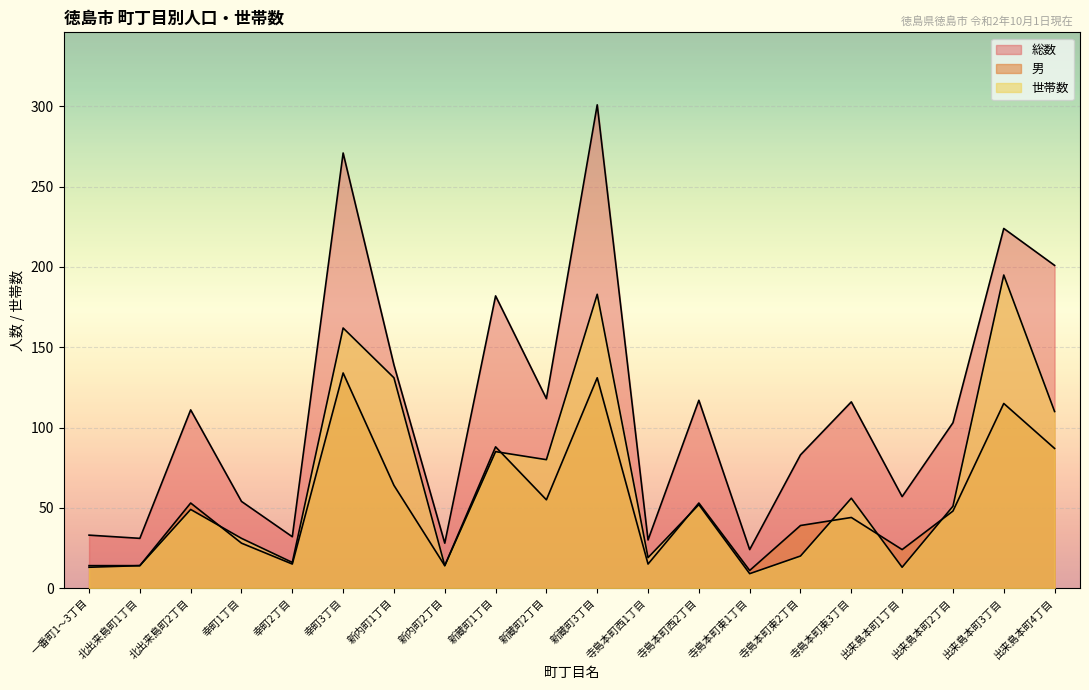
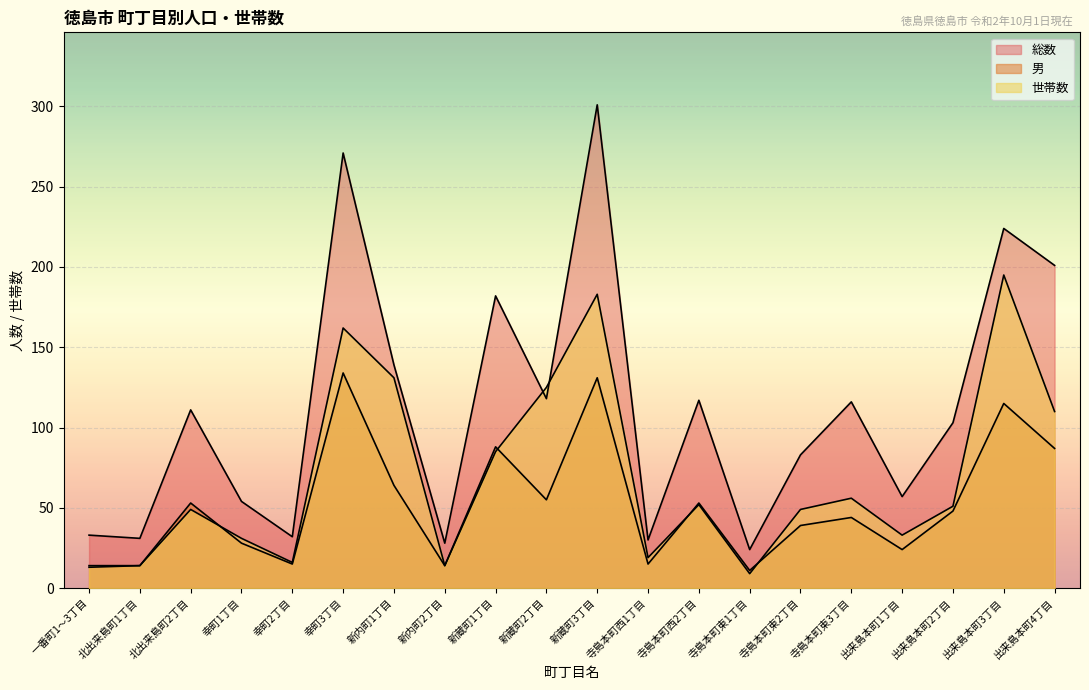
  {
    "世帯数": {
      "北出来島町2丁目": 49,
      "幸町1丁目": 31,
      "幸町3丁目": 162,
      "新内町1丁目": 131,
      "新蔵町1丁目": 85,
-     "新蔵町2丁目": 80,
+     "新蔵町2丁目": 125,
      "新蔵町3丁目": 183,
      "寺島本町西1丁目": 19,
      "寺島本町東1丁目": 9,
-     "寺島本町東2丁目": 20,
+     "寺島本町東2丁目": 49,
      "寺島本町東3丁目": 56,
-     "出来島本町1丁目": 13,
+     "出来島本町1丁目": 33,
      "出来島本町2丁目": 51,
      "出来島本町3丁目": 195,
      "出来島本町4丁目": 110
    }
  }
